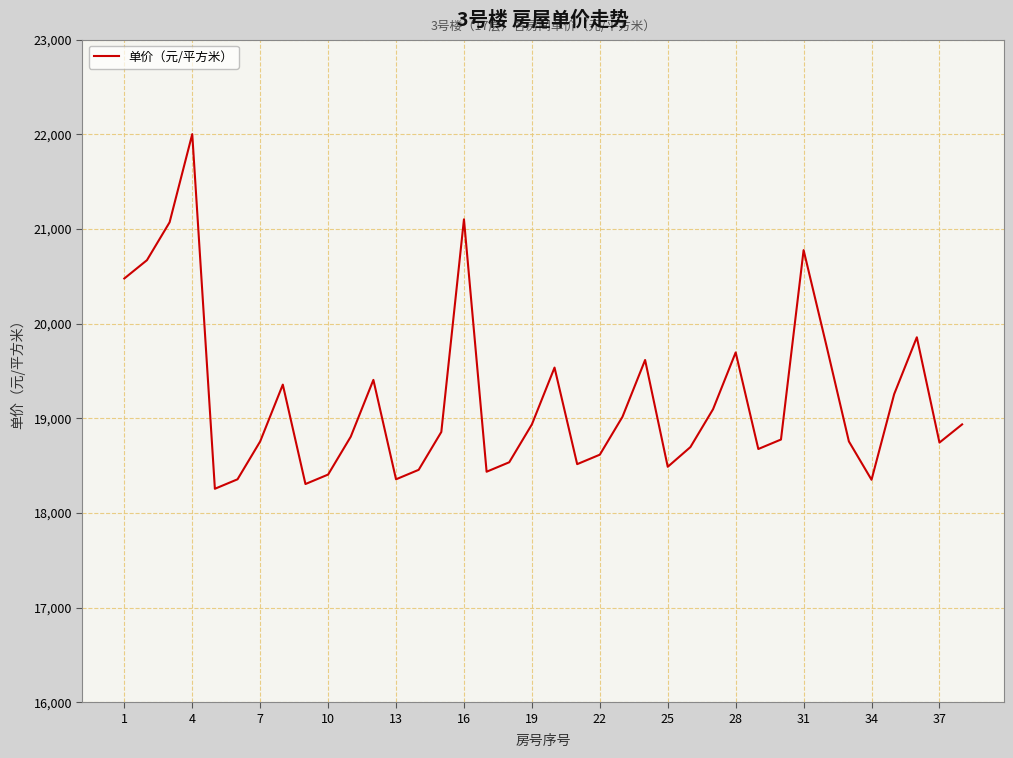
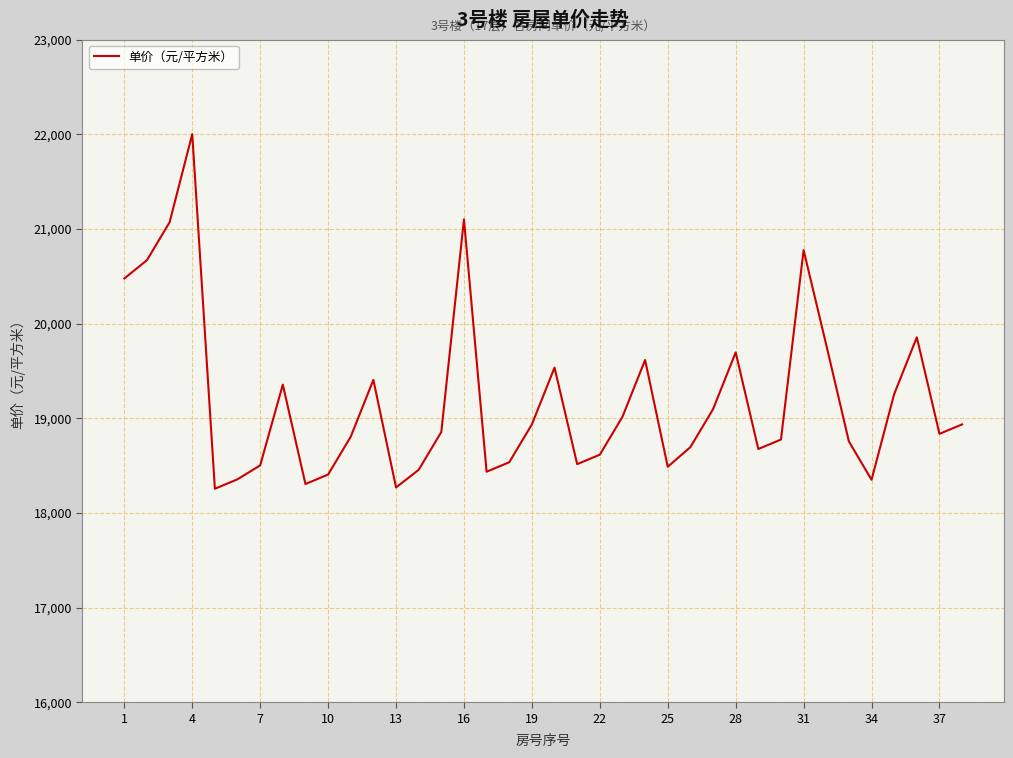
  {
    "1": "20,500",
    "4": "22,000",
-   "7": "18,800",
+   "7": "18,500",
    "10": "18,400",
-   "13": "18,400",
+   "13": "18,300",
    "16": "21,100",
    "19": "18,900",
    "22": "18,600",
    "25": "18,500",
    "28": "19,700",
    "31": "20,800",
    "34": "18,400",
-   "37": "18,700"
+   "37": "18,800"
  }
